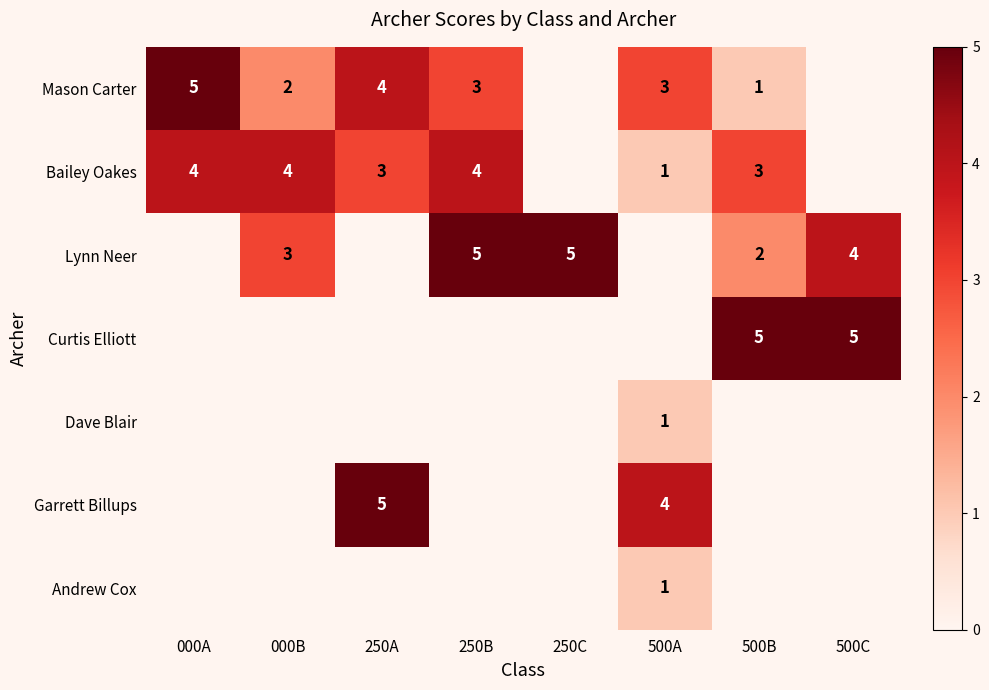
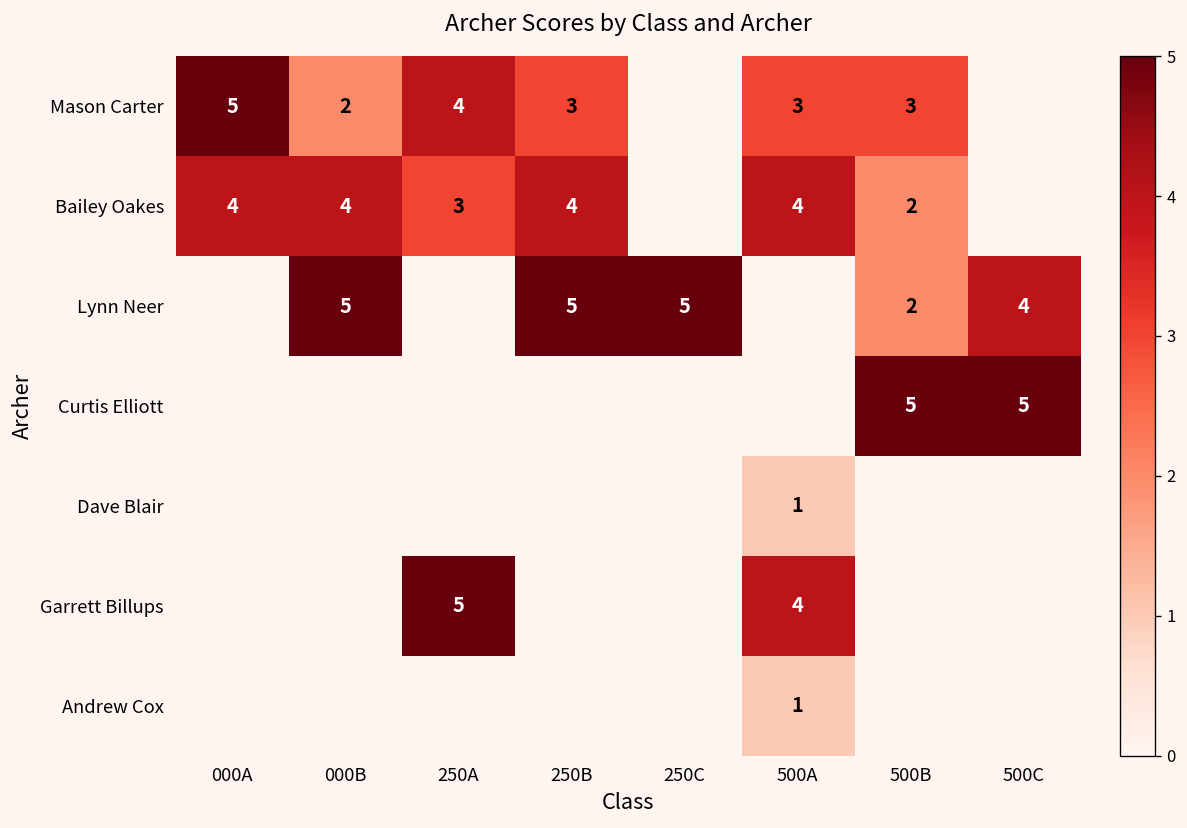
  {
    "Mason Carter": {
      "000A": 5,
      "000B": 2,
      "250A": 4,
      "250B": 3,
      "500A": 3,
-     "500B": 1
+     "500B": 3
    },
    "Bailey Oakes": {
      "000A": 4,
      "000B": 4,
      "250A": 3,
      "250B": 4,
-     "500A": 1,
-     "500B": 3
+     "500A": 4,
+     "500B": 2
    },
    "Lynn Neer": {
-     "000B": 3,
+     "000B": 5,
      "250B": 5,
      "250C": 5,
      "500B": 2,
      "500C": 4
    },
    "Curtis Elliott": {
      "500B": 5,
      "500C": 5
    },
    "Dave Blair": {
      "500A": 1
    },
    "Garrett Billups": {
      "250A": 5,
      "500A": 4
    },
    "Andrew Cox": {
      "500A": 1
    }
  }
